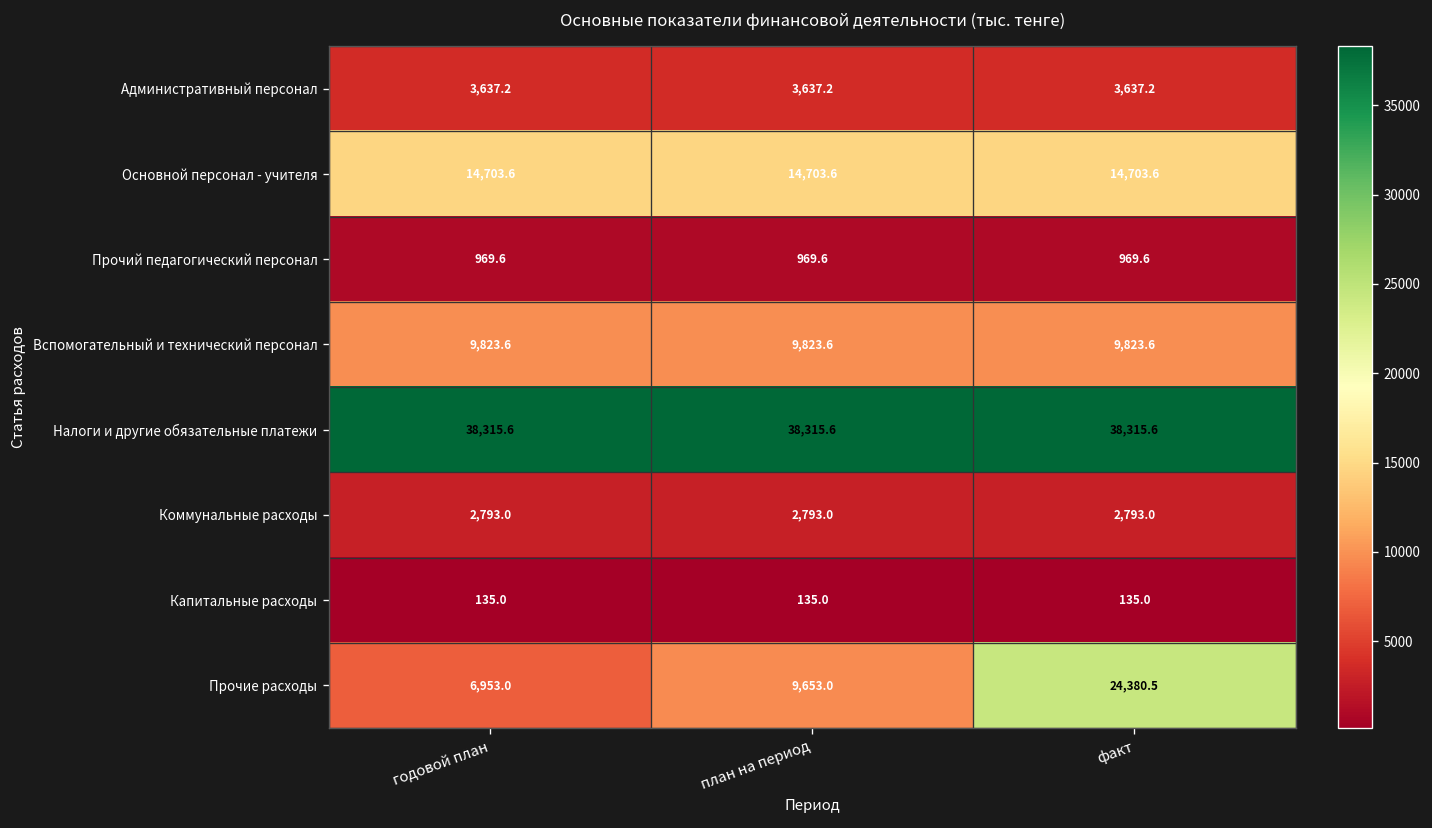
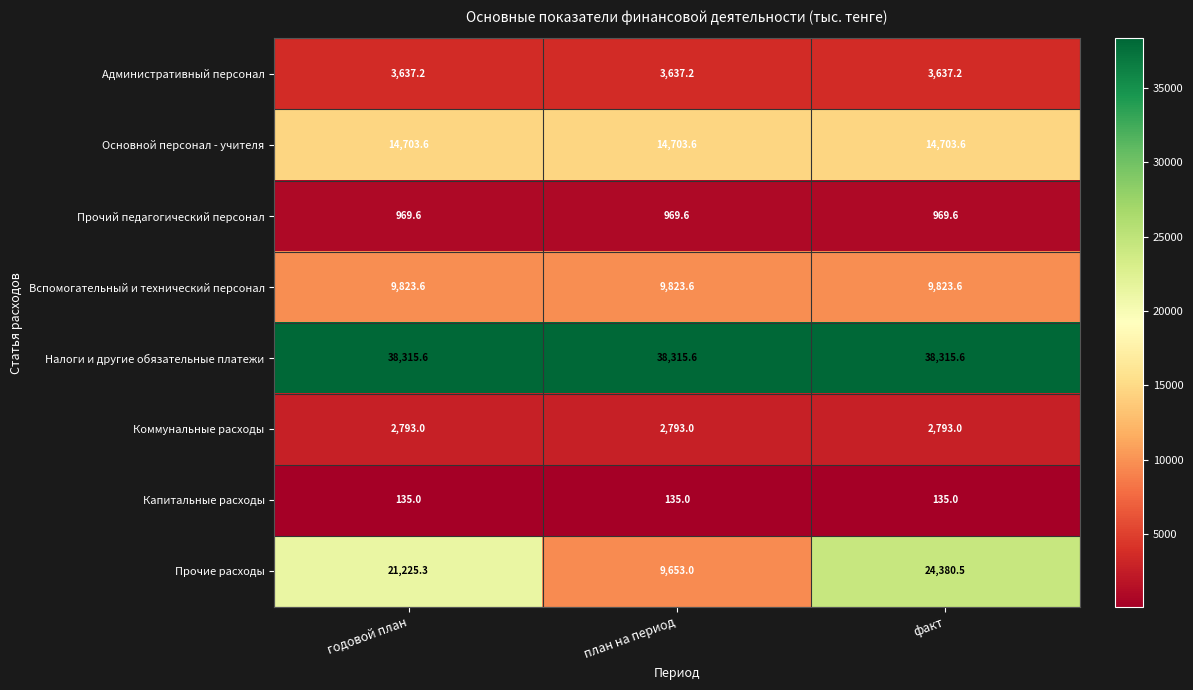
  {
    "Административный персонал": {
      "годовой план": "3,637.2",
      "план на период": "3,637.2",
      "факт": "3,637.2"
    },
    "Основной персонал - учителя": {
      "годовой план": "14,703.6",
      "план на период": "14,703.6",
      "факт": "14,703.6"
    },
    "Прочий педагогический персонал": {
      "годовой план": "969.6",
      "план на период": "969.6",
      "факт": "969.6"
    },
    "Вспомогательный и технический персонал": {
      "годовой план": "9,823.6",
      "план на период": "9,823.6",
      "факт": "9,823.6"
    },
    "Налоги и другие обязательные платежи": {
      "годовой план": "38,315.6",
      "план на период": "38,315.6",
      "факт": "38,315.6"
    },
    "Коммунальные расходы": {
      "годовой план": "2,793.0",
      "план на период": "2,793.0",
      "факт": "2,793.0"
    },
    "Капитальные расходы": {
      "годовой план": "135.0",
      "план на период": "135.0",
      "факт": "135.0"
    },
    "Прочие расходы": {
-     "годовой план": "6,953.0",
+     "годовой план": "21,225.3",
      "план на период": "9,653.0",
      "факт": "24,380.5"
    }
  }
